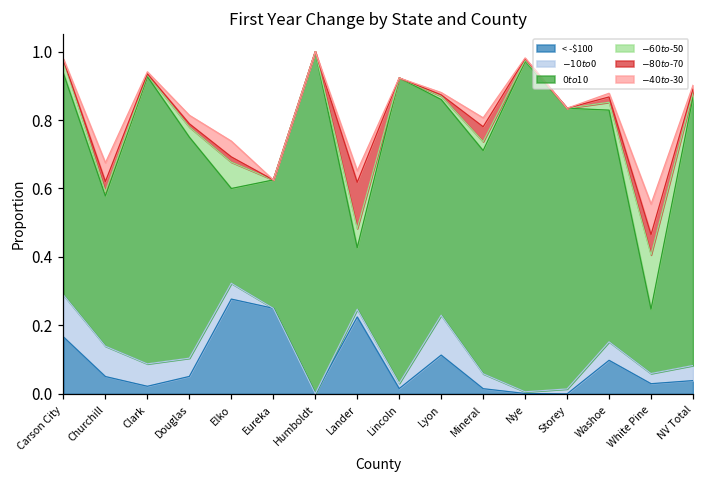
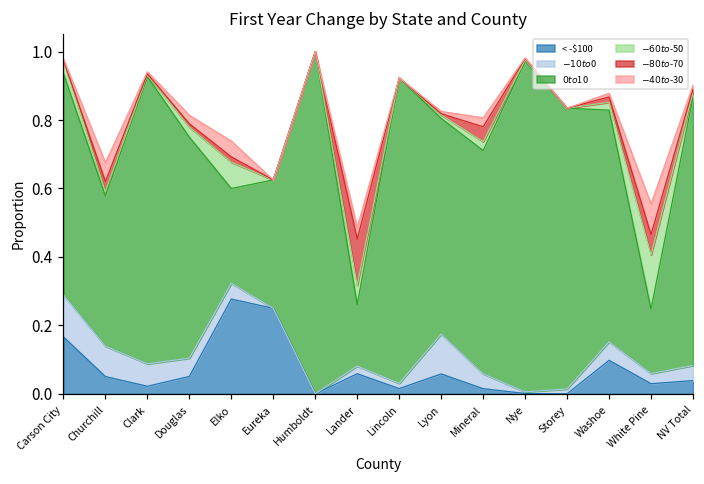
  {
    "< -$100": {
      "Carson City": 0.17,
      "Churchill": 0.05,
      "Clark": 0.02,
      "Douglas": 0.05,
      "Elko": 0.28,
-     "Lander": 0.22,
+     "Lander": 0.06,
      "Lincoln": 0.02,
-     "Lyon": 0.11,
+     "Lyon": 0.06,
      "Mineral": 0.02,
      "Storey": 0.00,
      "Washoe": 0.10,
      "White Pine": 0.03,
      "NV Total": 0.04
    }
  }
